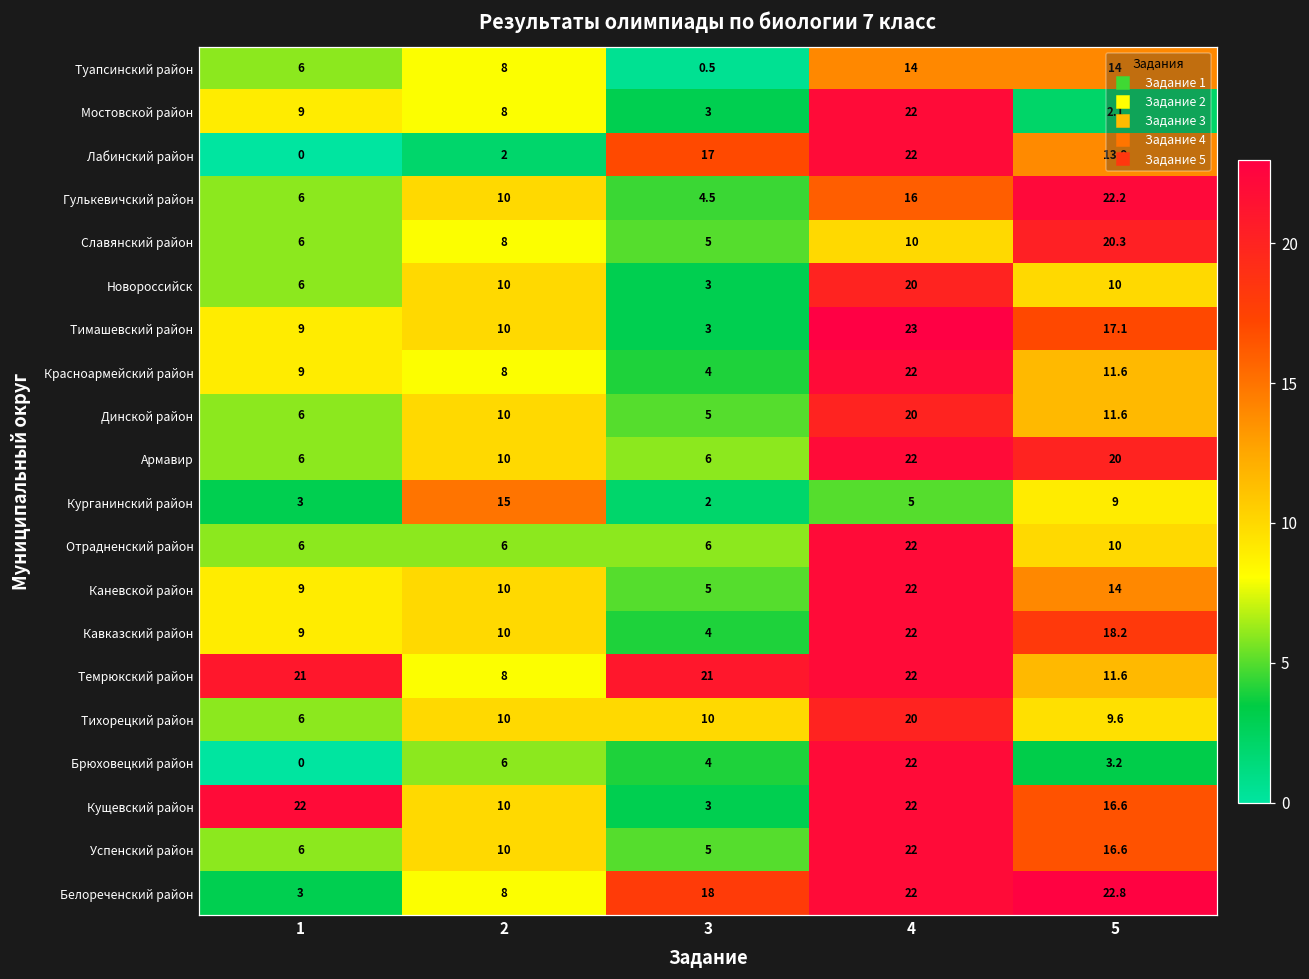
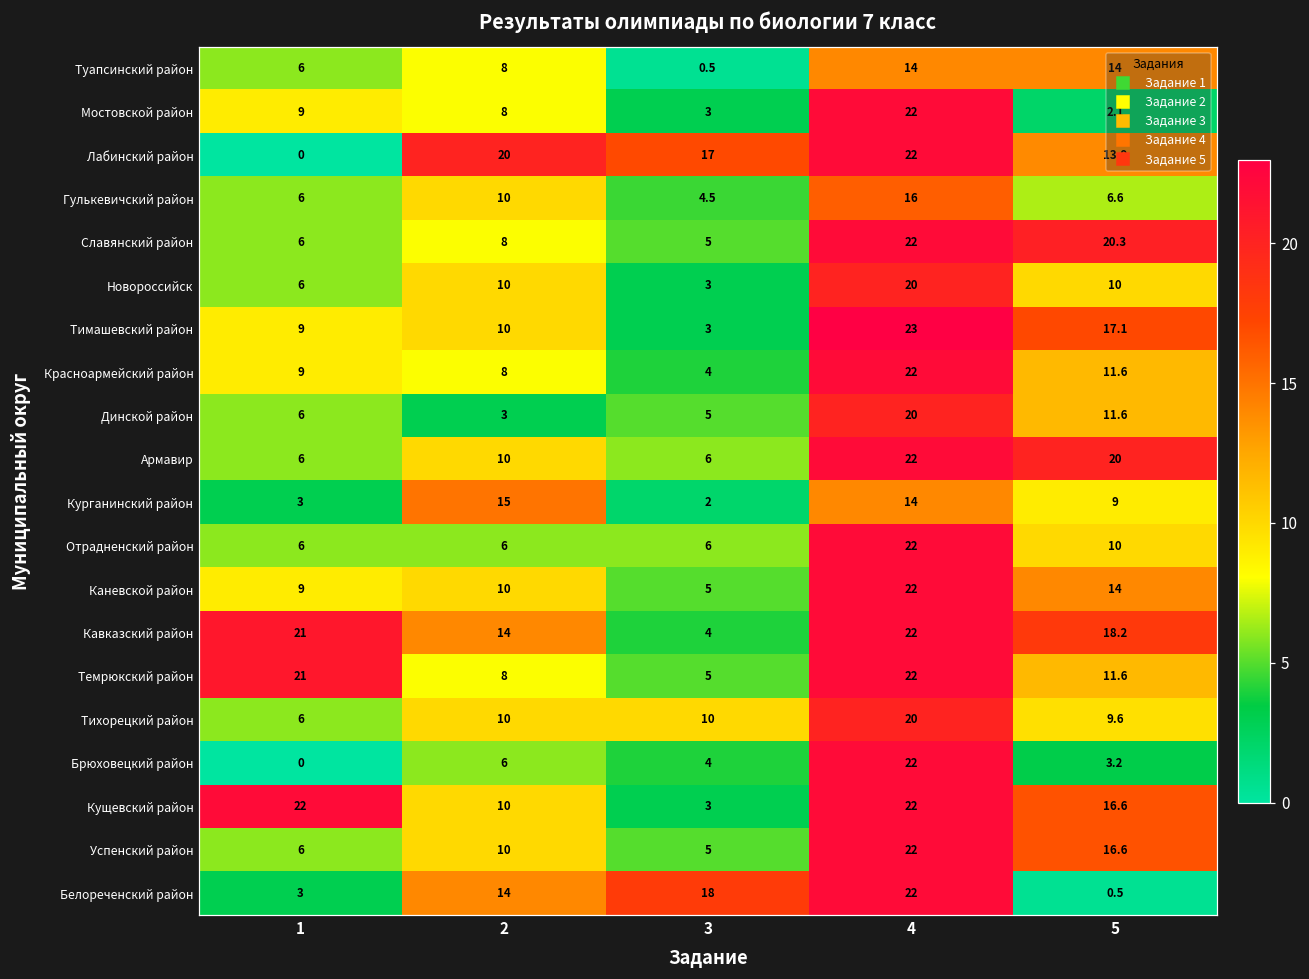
  {
    "Туапсинский район": {
      "1": 6,
      "2": 8,
      "3": 0.5,
      "4": 14
    },
    "Мостовской район": {
      "1": 9,
      "2": 8,
      "3": 3,
      "4": 22
    },
    "Лабинский район": {
      "1": 0,
-     "2": 2,
+     "2": 20,
      "3": 17,
      "4": 22
    },
    "Гулькевичский район": {
      "1": 6,
      "2": 10,
      "3": 4.5,
      "4": 16,
-     "5": 22.2
+     "5": 6.6
    },
    "Славянский район": {
      "1": 6,
      "2": 8,
      "3": 5,
-     "4": 10,
+     "4": 22,
      "5": 20.3
    },
    "Новороссийск": {
      "1": 6,
      "2": 10,
      "3": 3,
      "4": 20,
      "5": 10
    },
    "Тимашевский район": {
      "1": 9,
      "2": 10,
      "3": 3,
      "4": 23,
      "5": 17.1
    },
    "Красноармейский район": {
      "1": 9,
      "2": 8,
      "3": 4,
      "4": 22,
      "5": 11.6
    },
    "Динской район": {
      "1": 6,
-     "2": 10,
+     "2": 3,
      "3": 5,
      "4": 20,
      "5": 11.6
    },
    "Армавир": {
      "1": 6,
      "2": 10,
      "3": 6,
      "4": 22,
      "5": 20
    },
    "Курганинский район": {
      "1": 3,
      "2": 15,
      "3": 2,
-     "4": 5,
+     "4": 14,
      "5": 9
    },
    "Отрадненский район": {
      "1": 6,
      "2": 6,
      "3": 6,
      "4": 22,
      "5": 10
    },
    "Каневской район": {
      "1": 9,
      "2": 10,
      "3": 5,
      "4": 22,
      "5": 14
    },
    "Кавказский район": {
-     "1": 9,
-     "2": 10,
+     "1": 21,
+     "2": 14,
      "3": 4,
      "4": 22,
      "5": 18.2
    },
    "Темрюкский район": {
      "1": 21,
      "2": 8,
-     "3": 21,
+     "3": 5,
      "4": 22,
      "5": 11.6
    },
    "Тихорецкий район": {
      "1": 6,
      "2": 10,
      "3": 10,
      "4": 20,
      "5": 9.6
    },
    "Брюховецкий район": {
      "1": 0,
      "2": 6,
      "3": 4,
      "4": 22,
      "5": 3.2
    },
    "Кущевский район": {
      "1": 22,
      "2": 10,
      "3": 3,
      "4": 22,
      "5": 16.6
    },
    "Успенский район": {
      "1": 6,
      "2": 10,
      "3": 5,
      "4": 22,
      "5": 16.6
    },
    "Белореченский район": {
      "1": 3,
-     "2": 8,
+     "2": 14,
      "3": 18,
      "4": 22,
-     "5": 22.8
+     "5": 0.5
    }
  }
